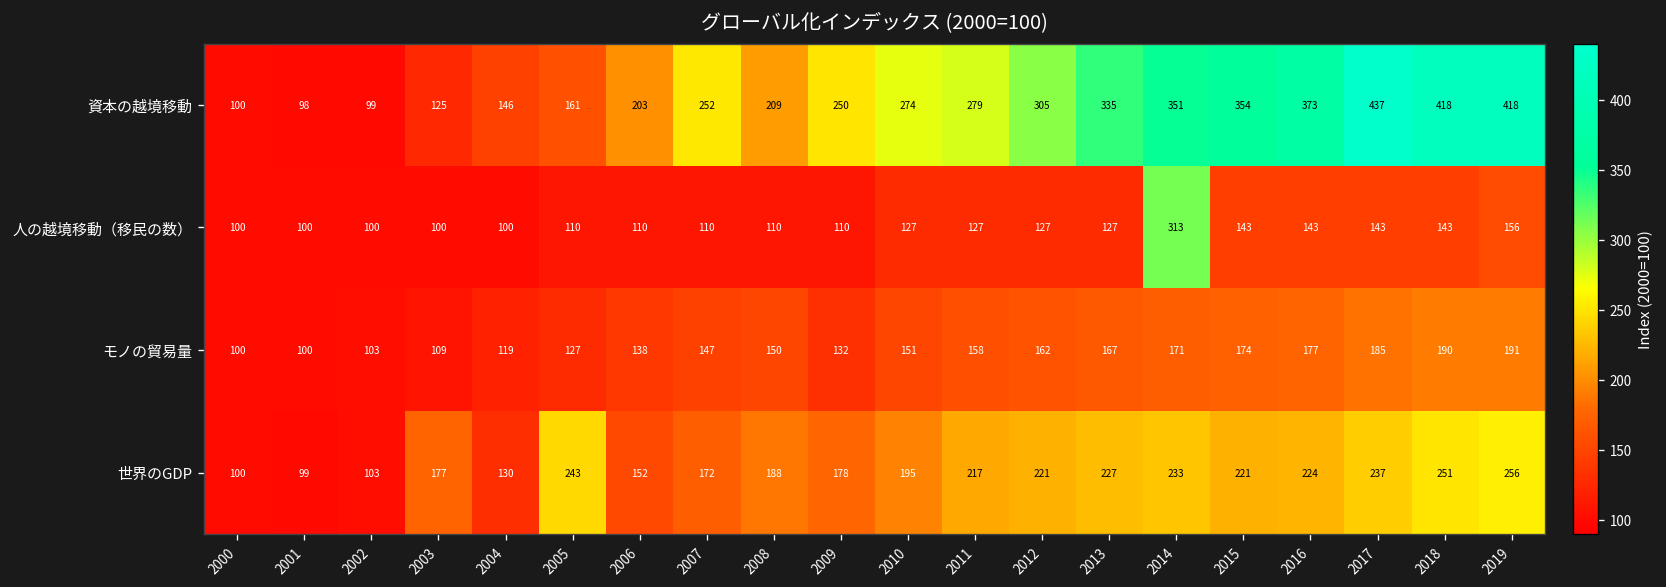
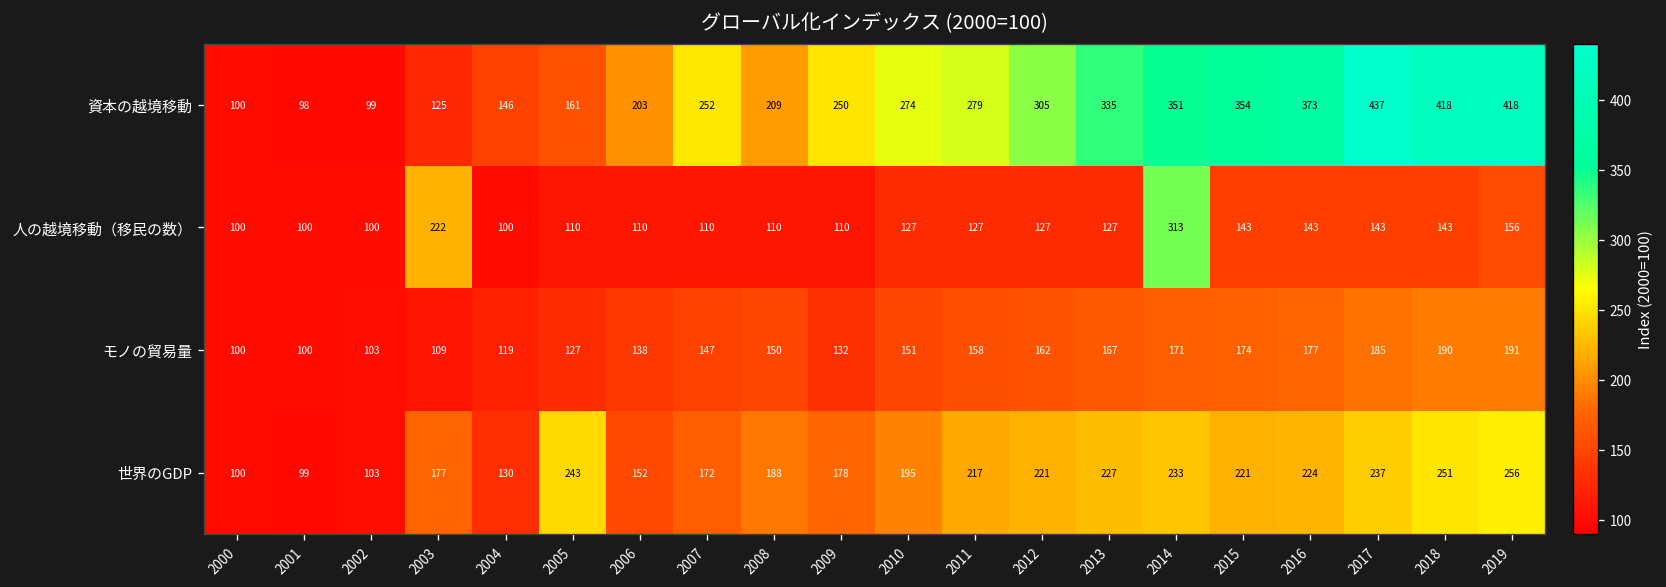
  {
    "資本の越境移動": {
      "2000": 100,
      "2001": 98,
      "2002": 99,
      "2003": 125,
      "2004": 146,
      "2005": 161,
      "2006": 203,
      "2007": 252,
      "2008": 209,
      "2009": 250,
      "2010": 274,
      "2011": 279,
      "2012": 305,
      "2013": 335,
      "2014": 351,
      "2015": 354,
      "2016": 373,
      "2017": 437,
      "2018": 418,
      "2019": 418
    },
    "人の越境移動（移民の数）": {
      "2000": 100,
      "2001": 100,
      "2002": 100,
-     "2003": 100,
+     "2003": 222,
      "2004": 100,
      "2005": 110,
      "2006": 110,
      "2007": 110,
      "2008": 110,
      "2009": 110,
      "2010": 127,
      "2011": 127,
      "2012": 127,
      "2013": 127,
      "2014": 313,
      "2015": 143,
      "2016": 143,
      "2017": 143,
      "2018": 143,
      "2019": 156
    },
    "モノの貿易量": {
      "2000": 100,
      "2001": 100,
      "2002": 103,
      "2003": 109,
      "2004": 119,
      "2005": 127,
      "2006": 138,
      "2007": 147,
      "2008": 150,
      "2009": 132,
      "2010": 151,
      "2011": 158,
      "2012": 162,
      "2013": 167,
      "2014": 171,
      "2015": 174,
      "2016": 177,
      "2017": 185,
      "2018": 190,
      "2019": 191
    },
    "世界のGDP": {
      "2000": 100,
      "2001": 99,
      "2002": 103,
      "2003": 177,
      "2004": 130,
      "2005": 243,
      "2006": 152,
      "2007": 172,
      "2008": 188,
      "2009": 178,
      "2010": 195,
      "2011": 217,
      "2012": 221,
      "2013": 227,
      "2014": 233,
      "2015": 221,
      "2016": 224,
      "2017": 237,
      "2018": 251,
      "2019": 256
    }
  }
